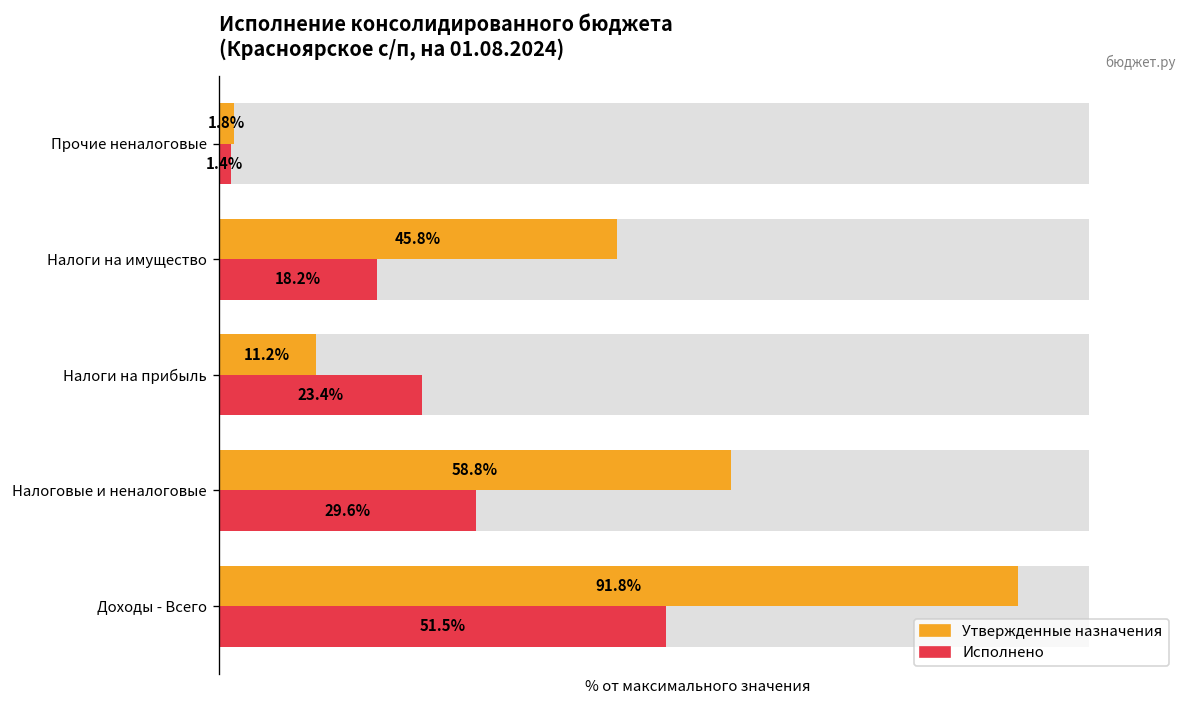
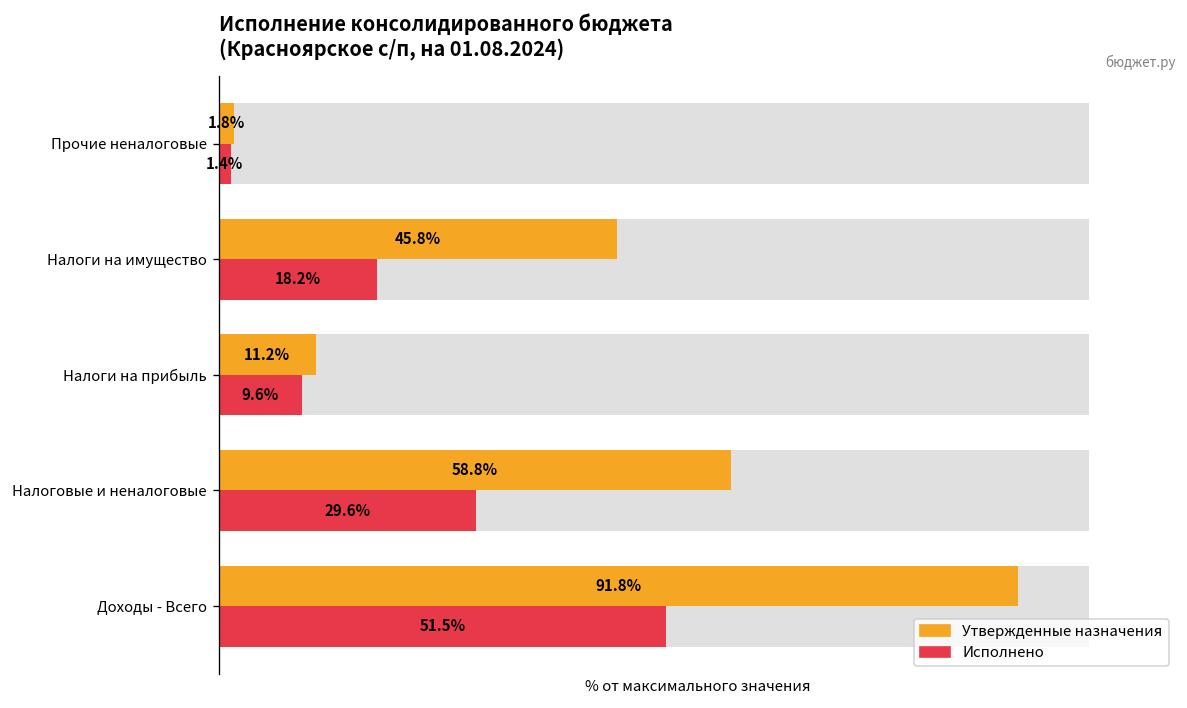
  {
    "Исполнено": {
-     "Налоги на прибыль": "23.4%"
+     "Налоги на прибыль": "9.6%"
    }
  }
